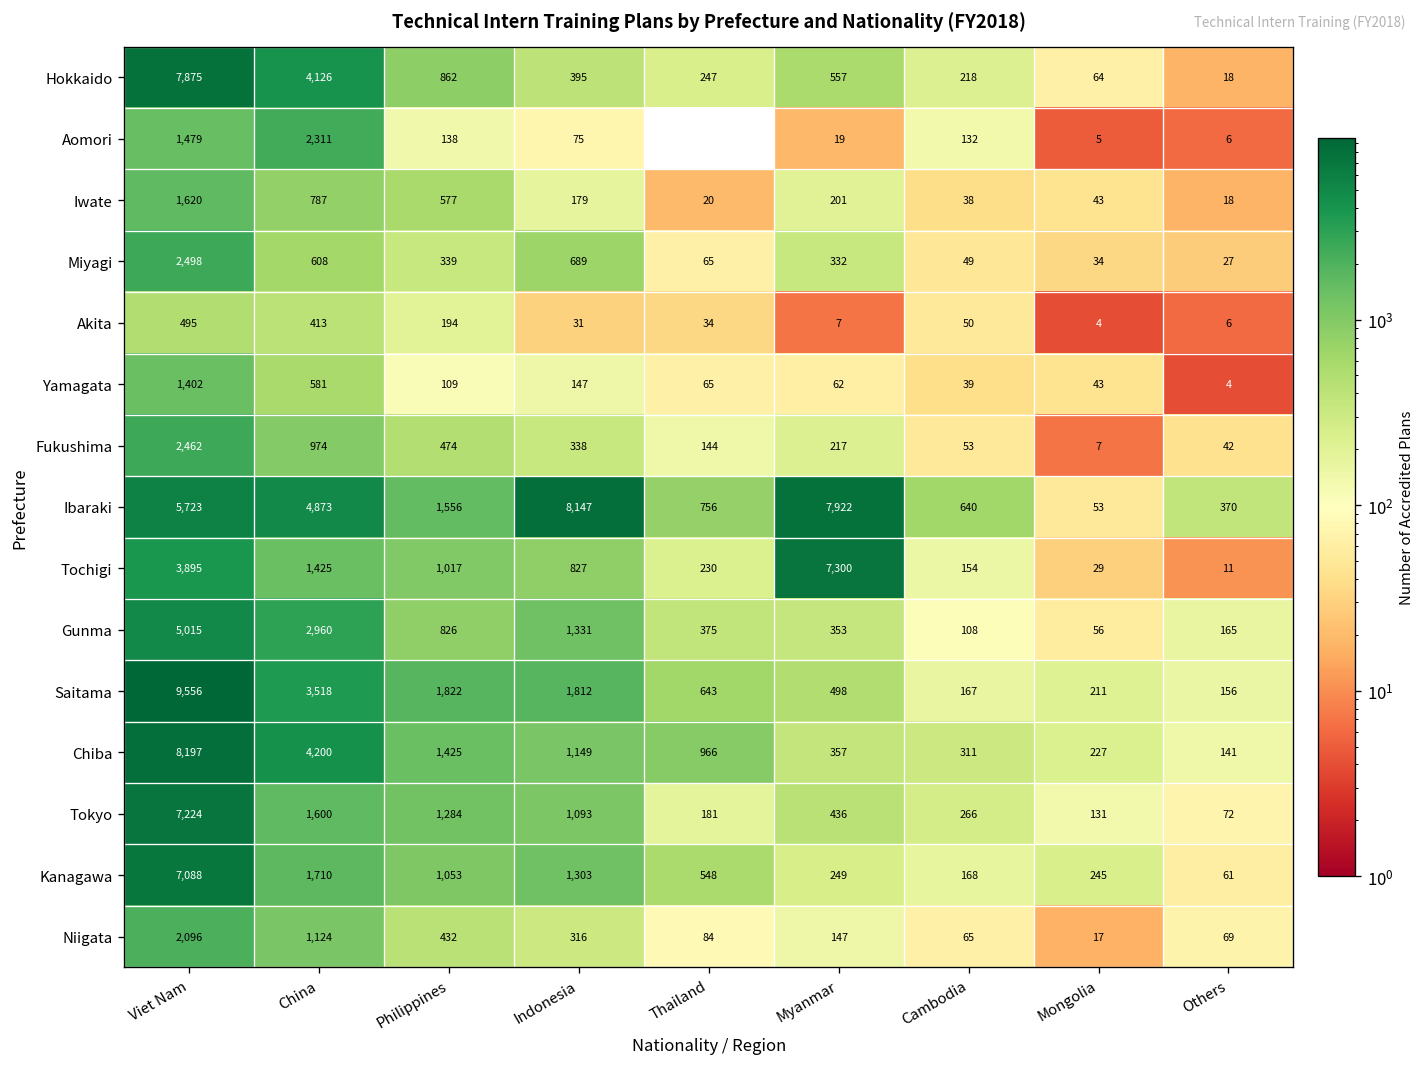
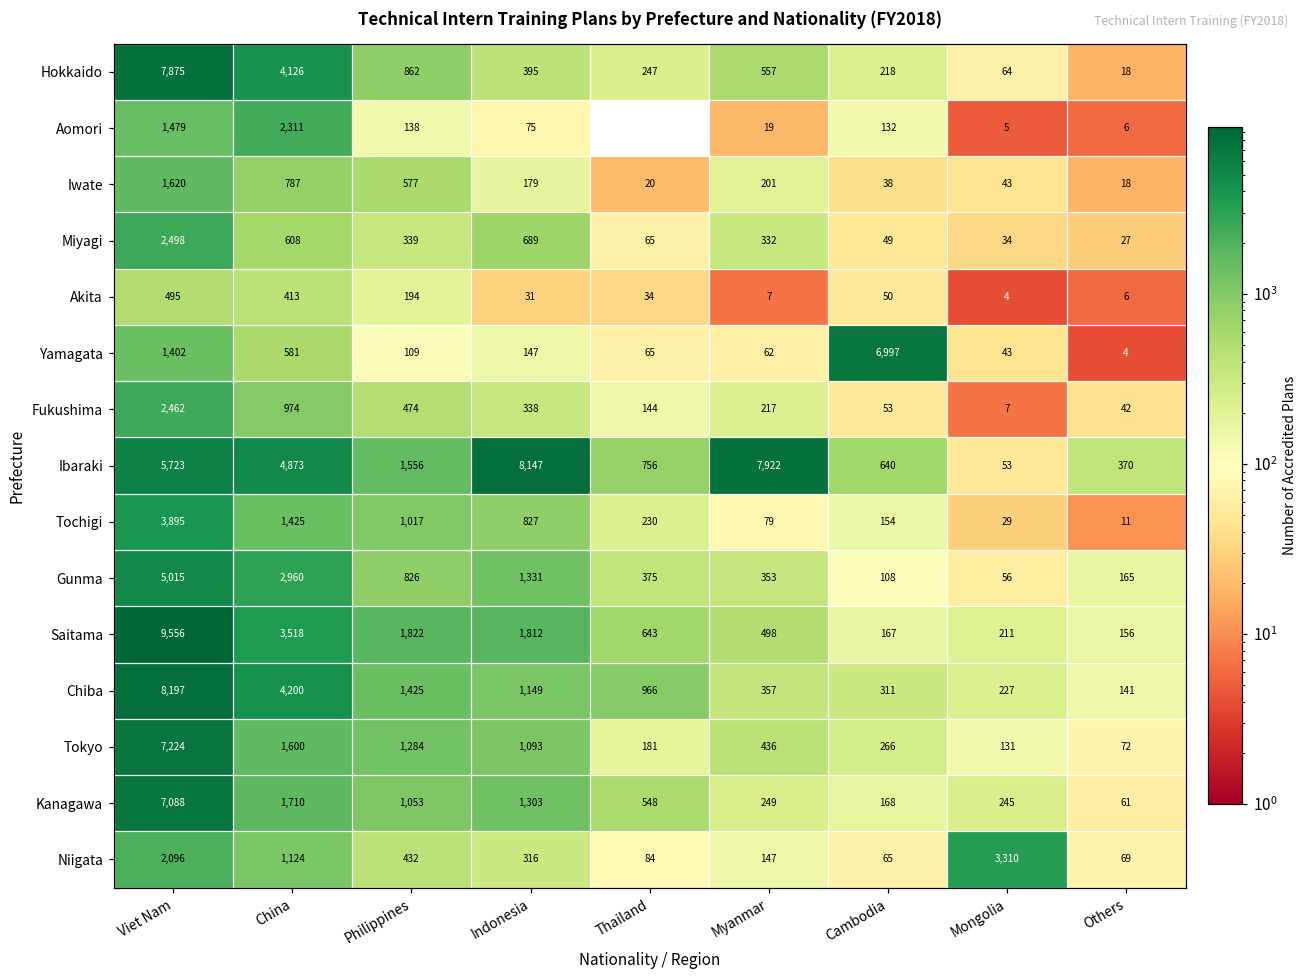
  {
    "Hokkaido": {
      "Viet Nam": "7,875",
      "China": "4,126",
      "Philippines": "862",
      "Indonesia": "395",
      "Thailand": "247",
      "Myanmar": "557",
      "Cambodia": "218",
      "Mongolia": "64",
      "Others": "18"
    },
    "Aomori": {
      "Viet Nam": "1,479",
      "China": "2,311",
      "Philippines": "138",
      "Indonesia": "75",
      "Myanmar": "19",
      "Cambodia": "132",
      "Mongolia": "5",
      "Others": "6"
    },
    "Iwate": {
      "Viet Nam": "1,620",
      "China": "787",
      "Philippines": "577",
      "Indonesia": "179",
      "Thailand": "20",
      "Myanmar": "201",
      "Cambodia": "38",
      "Mongolia": "43",
      "Others": "18"
    },
    "Miyagi": {
      "Viet Nam": "2,498",
      "China": "608",
      "Philippines": "339",
      "Indonesia": "689",
      "Thailand": "65",
      "Myanmar": "332",
      "Cambodia": "49",
      "Mongolia": "34",
      "Others": "27"
    },
    "Akita": {
      "Viet Nam": "495",
      "China": "413",
      "Philippines": "194",
      "Indonesia": "31",
      "Thailand": "34",
      "Myanmar": "7",
      "Cambodia": "50",
      "Mongolia": "4",
      "Others": "6"
    },
    "Yamagata": {
      "Viet Nam": "1,402",
      "China": "581",
      "Philippines": "109",
      "Indonesia": "147",
      "Thailand": "65",
      "Myanmar": "62",
-     "Cambodia": "39",
+     "Cambodia": "6,997",
      "Mongolia": "43",
      "Others": "4"
    },
    "Fukushima": {
      "Viet Nam": "2,462",
      "China": "974",
      "Philippines": "474",
      "Indonesia": "338",
      "Thailand": "144",
      "Myanmar": "217",
      "Cambodia": "53",
      "Mongolia": "7",
      "Others": "42"
    },
    "Ibaraki": {
      "Viet Nam": "5,723",
      "China": "4,873",
      "Philippines": "1,556",
      "Indonesia": "8,147",
      "Thailand": "756",
      "Myanmar": "7,922",
      "Cambodia": "640",
      "Mongolia": "53",
      "Others": "370"
    },
    "Tochigi": {
      "Viet Nam": "3,895",
      "China": "1,425",
      "Philippines": "1,017",
      "Indonesia": "827",
      "Thailand": "230",
-     "Myanmar": "7,300",
+     "Myanmar": "79",
      "Cambodia": "154",
      "Mongolia": "29",
      "Others": "11"
    },
    "Gunma": {
      "Viet Nam": "5,015",
      "China": "2,960",
      "Philippines": "826",
      "Indonesia": "1,331",
      "Thailand": "375",
      "Myanmar": "353",
      "Cambodia": "108",
      "Mongolia": "56",
      "Others": "165"
    },
    "Saitama": {
      "Viet Nam": "9,556",
      "China": "3,518",
      "Philippines": "1,822",
      "Indonesia": "1,812",
      "Thailand": "643",
      "Myanmar": "498",
      "Cambodia": "167",
      "Mongolia": "211",
      "Others": "156"
    },
    "Chiba": {
      "Viet Nam": "8,197",
      "China": "4,200",
      "Philippines": "1,425",
      "Indonesia": "1,149",
      "Thailand": "966",
      "Myanmar": "357",
      "Cambodia": "311",
      "Mongolia": "227",
      "Others": "141"
    },
    "Tokyo": {
      "Viet Nam": "7,224",
      "China": "1,600",
      "Philippines": "1,284",
      "Indonesia": "1,093",
      "Thailand": "181",
      "Myanmar": "436",
      "Cambodia": "266",
      "Mongolia": "131",
      "Others": "72"
    },
    "Kanagawa": {
      "Viet Nam": "7,088",
      "China": "1,710",
      "Philippines": "1,053",
      "Indonesia": "1,303",
      "Thailand": "548",
      "Myanmar": "249",
      "Cambodia": "168",
      "Mongolia": "245",
      "Others": "61"
    },
    "Niigata": {
      "Viet Nam": "2,096",
      "China": "1,124",
      "Philippines": "432",
      "Indonesia": "316",
      "Thailand": "84",
      "Myanmar": "147",
      "Cambodia": "65",
-     "Mongolia": "17",
+     "Mongolia": "3,310",
      "Others": "69"
    }
  }
